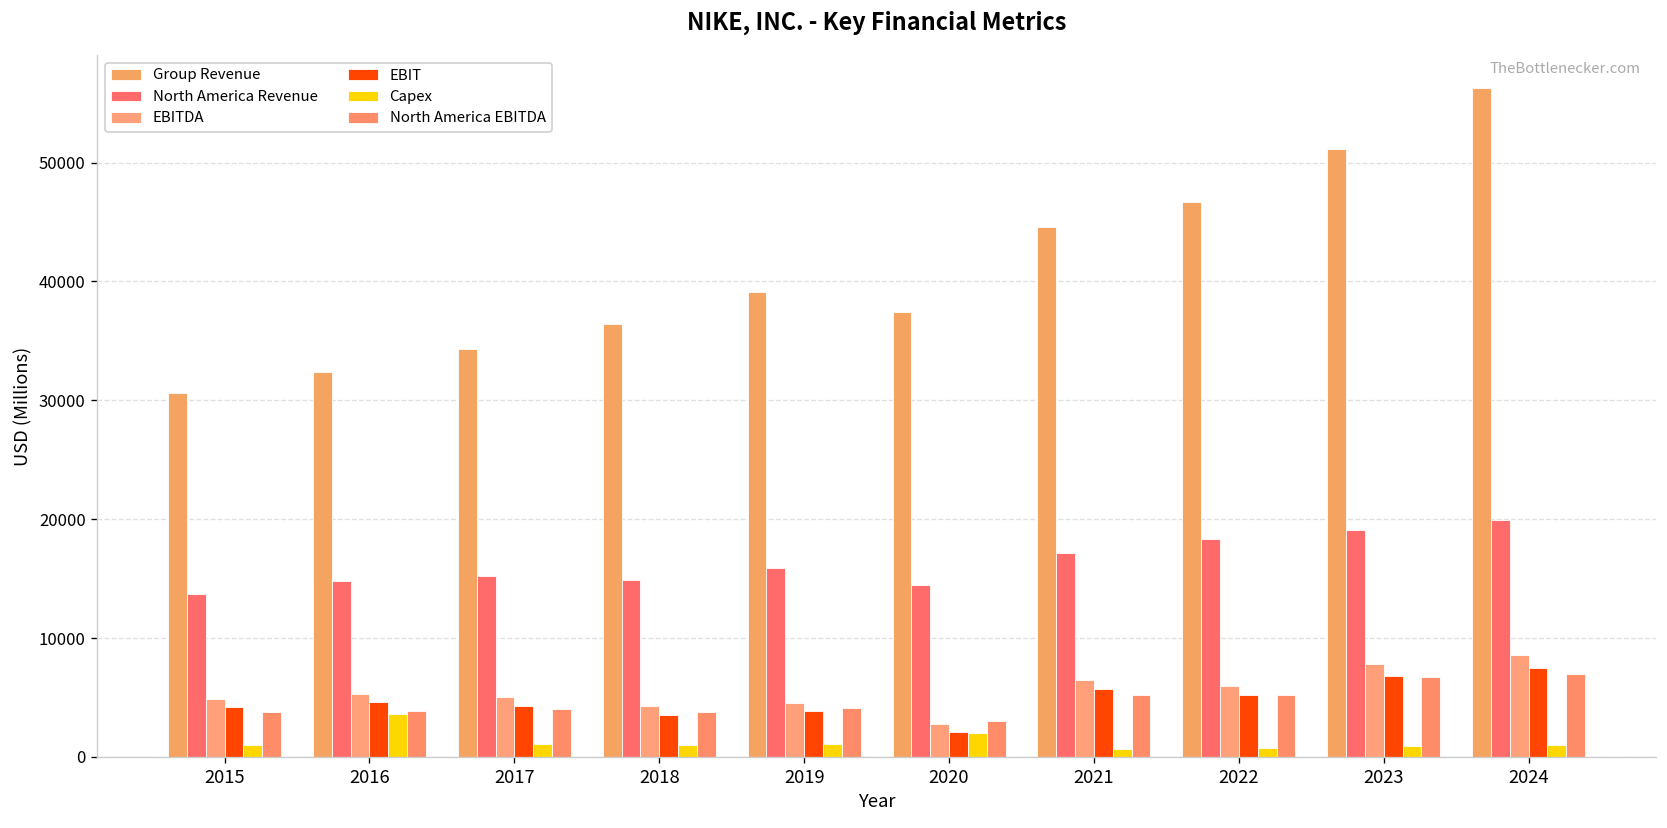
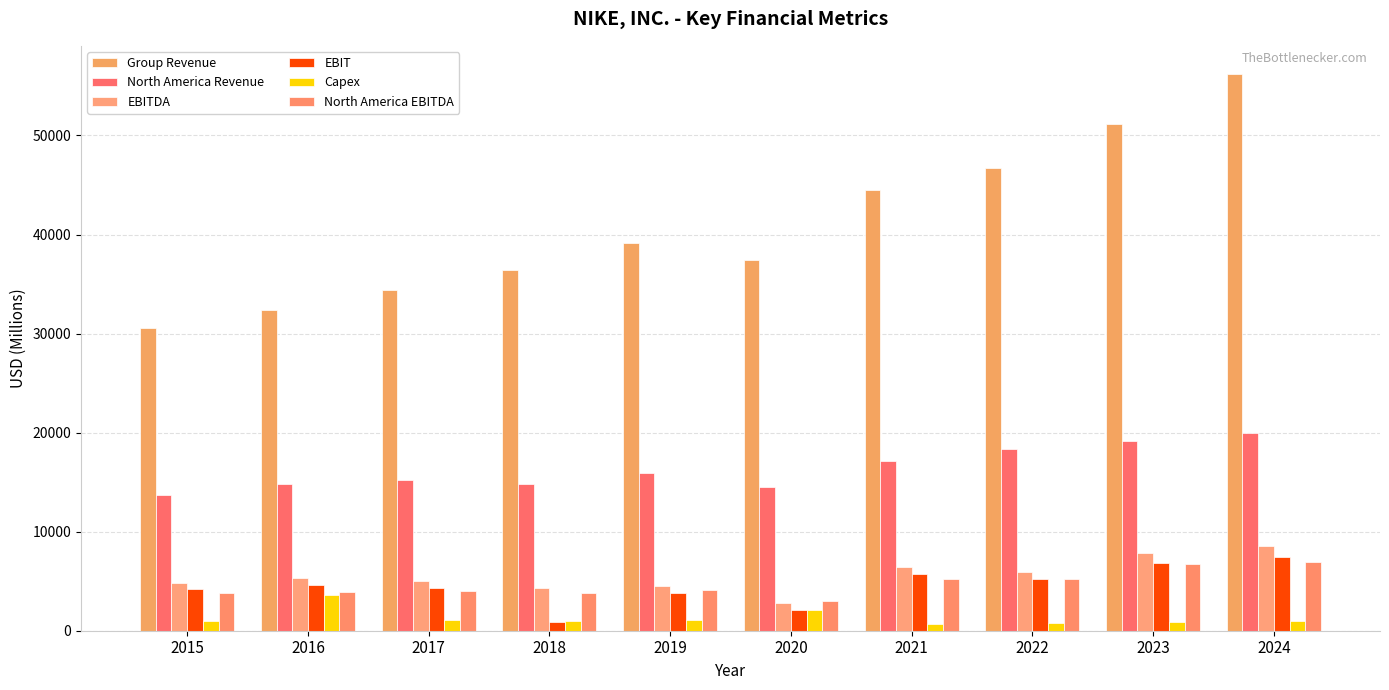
  {
    "EBIT": {
      "2015": 4000,
      "2016": 5000,
      "2017": 4000,
-     "2018": 4000,
+     "2018": 1000,
      "2019": 4000,
      "2020": 2000,
      "2021": 6000,
      "2022": 5000,
      "2023": 7000,
      "2024": 7000
    },
    "Capex": {
      "2015": 1000,
      "2016": 4000,
      "2017": 1000,
      "2018": 1000,
      "2019": 1000,
      "2020": 2000,
      "2021": 1000,
      "2022": 1000,
      "2023": 1000,
      "2024": 1000
    }
  }
